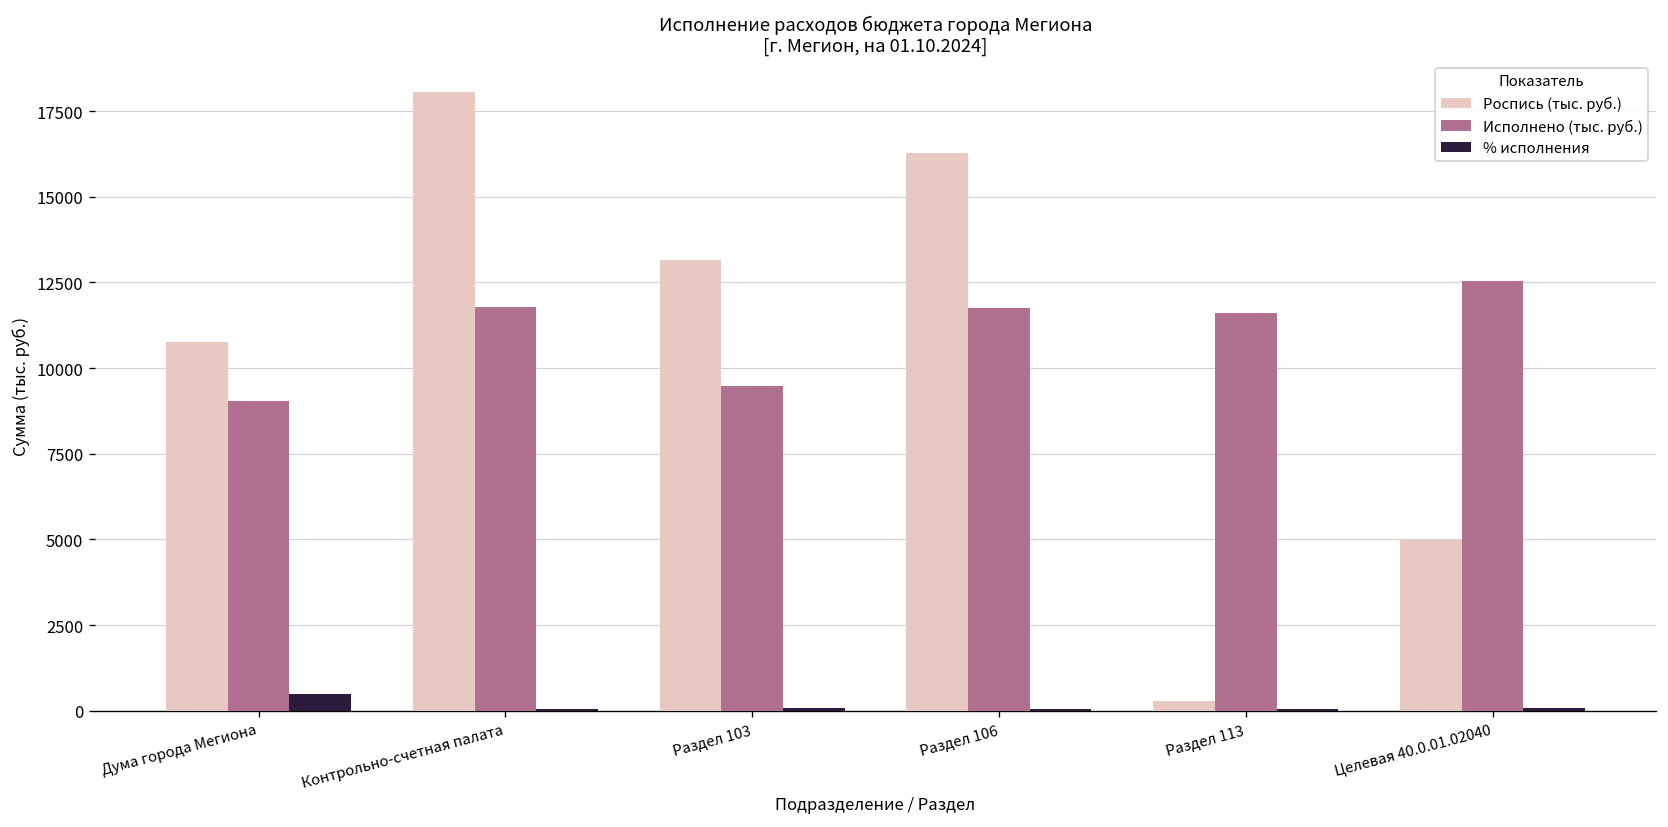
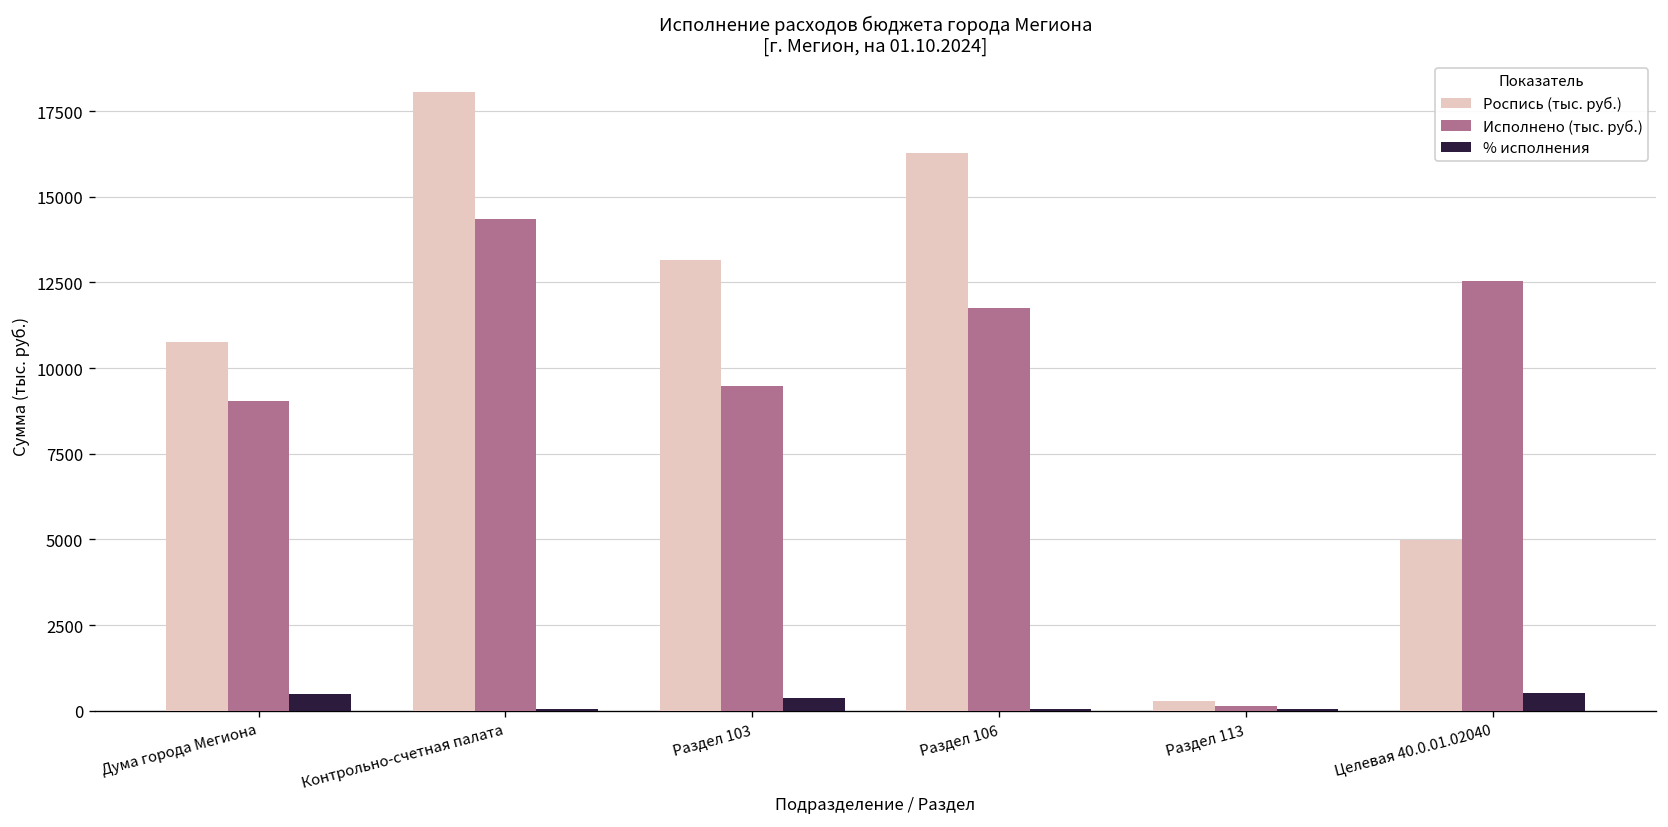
  {
    "Роспись (тыс. руб.)": {
      "Дума города Мегиона": 10800,
      "Контрольно-счетная палата": 18100,
      "Раздел 103": 13100,
      "Раздел 106": 16300,
      "Раздел 113": 300,
      "Целевая 40.0.01.02040": 5000
    },
    "Исполнено (тыс. руб.)": {
      "Дума города Мегиона": 9000,
-     "Контрольно-счетная палата": 11800,
+     "Контрольно-счетная палата": 14300,
      "Раздел 103": 9500,
      "Раздел 106": 11800,
-     "Раздел 113": 11600,
+     "Раздел 113": 200,
      "Целевая 40.0.01.02040": 12500
    },
    "% исполнения": {
      "Дума города Мегиона": 500,
-     "Раздел 103": 100,
-     "Целевая 40.0.01.02040": 100
+     "Раздел 103": 400,
+     "Целевая 40.0.01.02040": 500
    }
  }
